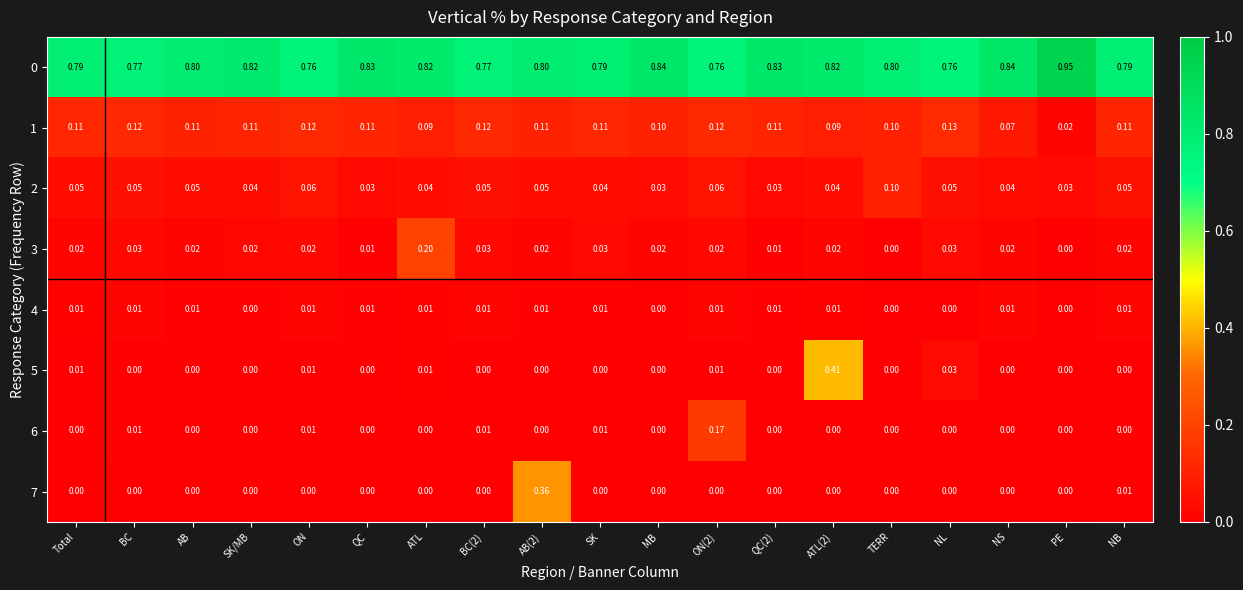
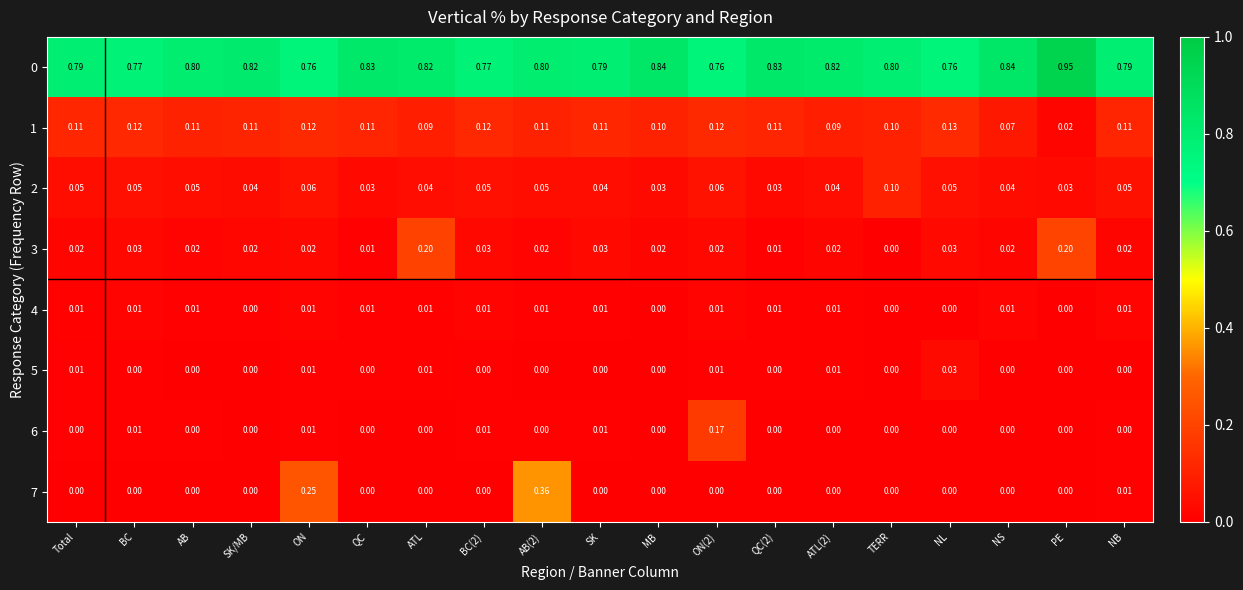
  {
    "0": {
      "Total": 0.79,
      "BC": 0.77,
      "AB": 0.80,
      "SK/MB": 0.82,
      "ON": 0.76,
      "QC": 0.83,
      "ATL": 0.82,
      "BC(2)": 0.77,
      "AB(2)": 0.80,
      "SK": 0.79,
      "MB": 0.84,
      "ON(2)": 0.76,
      "QC(2)": 0.83,
      "ATL(2)": 0.82,
      "TERR": 0.80,
      "NL": 0.76,
      "NS": 0.84,
      "PE": 0.95,
      "NB": 0.79
    },
    "1": {
      "Total": 0.11,
      "BC": 0.12,
      "AB": 0.11,
      "SK/MB": 0.11,
      "ON": 0.12,
      "QC": 0.11,
      "ATL": 0.09,
      "BC(2)": 0.12,
      "AB(2)": 0.11,
      "SK": 0.11,
      "MB": 0.10,
      "ON(2)": 0.12,
      "QC(2)": 0.11,
      "ATL(2)": 0.09,
      "TERR": 0.10,
      "NL": 0.13,
      "NS": 0.07,
      "PE": 0.02,
      "NB": 0.11
    },
    "2": {
      "Total": 0.05,
      "BC": 0.05,
      "AB": 0.05,
      "SK/MB": 0.04,
      "ON": 0.06,
      "QC": 0.03,
      "ATL": 0.04,
      "BC(2)": 0.05,
      "AB(2)": 0.05,
      "SK": 0.04,
      "MB": 0.03,
      "ON(2)": 0.06,
      "QC(2)": 0.03,
      "ATL(2)": 0.04,
      "TERR": 0.10,
      "NL": 0.05,
      "NS": 0.04,
      "PE": 0.03,
      "NB": 0.05
    },
    "3": {
      "Total": 0.02,
      "BC": 0.03,
      "AB": 0.02,
      "SK/MB": 0.02,
      "ON": 0.02,
      "QC": 0.01,
      "ATL": 0.20,
      "BC(2)": 0.03,
      "AB(2)": 0.02,
      "SK": 0.03,
      "MB": 0.02,
      "ON(2)": 0.02,
      "QC(2)": 0.01,
      "ATL(2)": 0.02,
      "TERR": 0.00,
      "NL": 0.03,
      "NS": 0.02,
-     "PE": 0.00,
+     "PE": 0.20,
      "NB": 0.02
    },
    "4": {
      "Total": 0.01,
      "BC": 0.01,
      "AB": 0.01,
      "SK/MB": 0.00,
      "ON": 0.01,
      "QC": 0.01,
      "ATL": 0.01,
      "BC(2)": 0.01,
      "AB(2)": 0.01,
      "SK": 0.01,
      "MB": 0.00,
      "ON(2)": 0.01,
      "QC(2)": 0.01,
      "ATL(2)": 0.01,
      "TERR": 0.00,
      "NL": 0.00,
      "NS": 0.01,
      "PE": 0.00,
      "NB": 0.01
    },
    "5": {
      "Total": 0.01,
      "BC": 0.00,
      "AB": 0.00,
      "SK/MB": 0.00,
      "ON": 0.01,
      "QC": 0.00,
      "ATL": 0.01,
      "BC(2)": 0.00,
      "AB(2)": 0.00,
      "SK": 0.00,
      "MB": 0.00,
      "ON(2)": 0.01,
      "QC(2)": 0.00,
-     "ATL(2)": 0.41,
+     "ATL(2)": 0.01,
      "TERR": 0.00,
      "NL": 0.03,
      "NS": 0.00,
      "PE": 0.00,
      "NB": 0.00
    },
    "6": {
      "Total": 0.00,
      "BC": 0.01,
      "AB": 0.00,
      "SK/MB": 0.00,
      "ON": 0.01,
      "QC": 0.00,
      "ATL": 0.00,
      "BC(2)": 0.01,
      "AB(2)": 0.00,
      "SK": 0.01,
      "MB": 0.00,
      "ON(2)": 0.17,
      "QC(2)": 0.00,
      "ATL(2)": 0.00,
      "TERR": 0.00,
      "NL": 0.00,
      "NS": 0.00,
      "PE": 0.00,
      "NB": 0.00
    },
    "7": {
      "Total": 0.00,
      "BC": 0.00,
      "AB": 0.00,
      "SK/MB": 0.00,
-     "ON": 0.00,
+     "ON": 0.25,
      "QC": 0.00,
      "ATL": 0.00,
      "BC(2)": 0.00,
      "AB(2)": 0.36,
      "SK": 0.00,
      "MB": 0.00,
      "ON(2)": 0.00,
      "QC(2)": 0.00,
      "ATL(2)": 0.00,
      "TERR": 0.00,
      "NL": 0.00,
      "NS": 0.00,
      "PE": 0.00,
      "NB": 0.01
    }
  }
